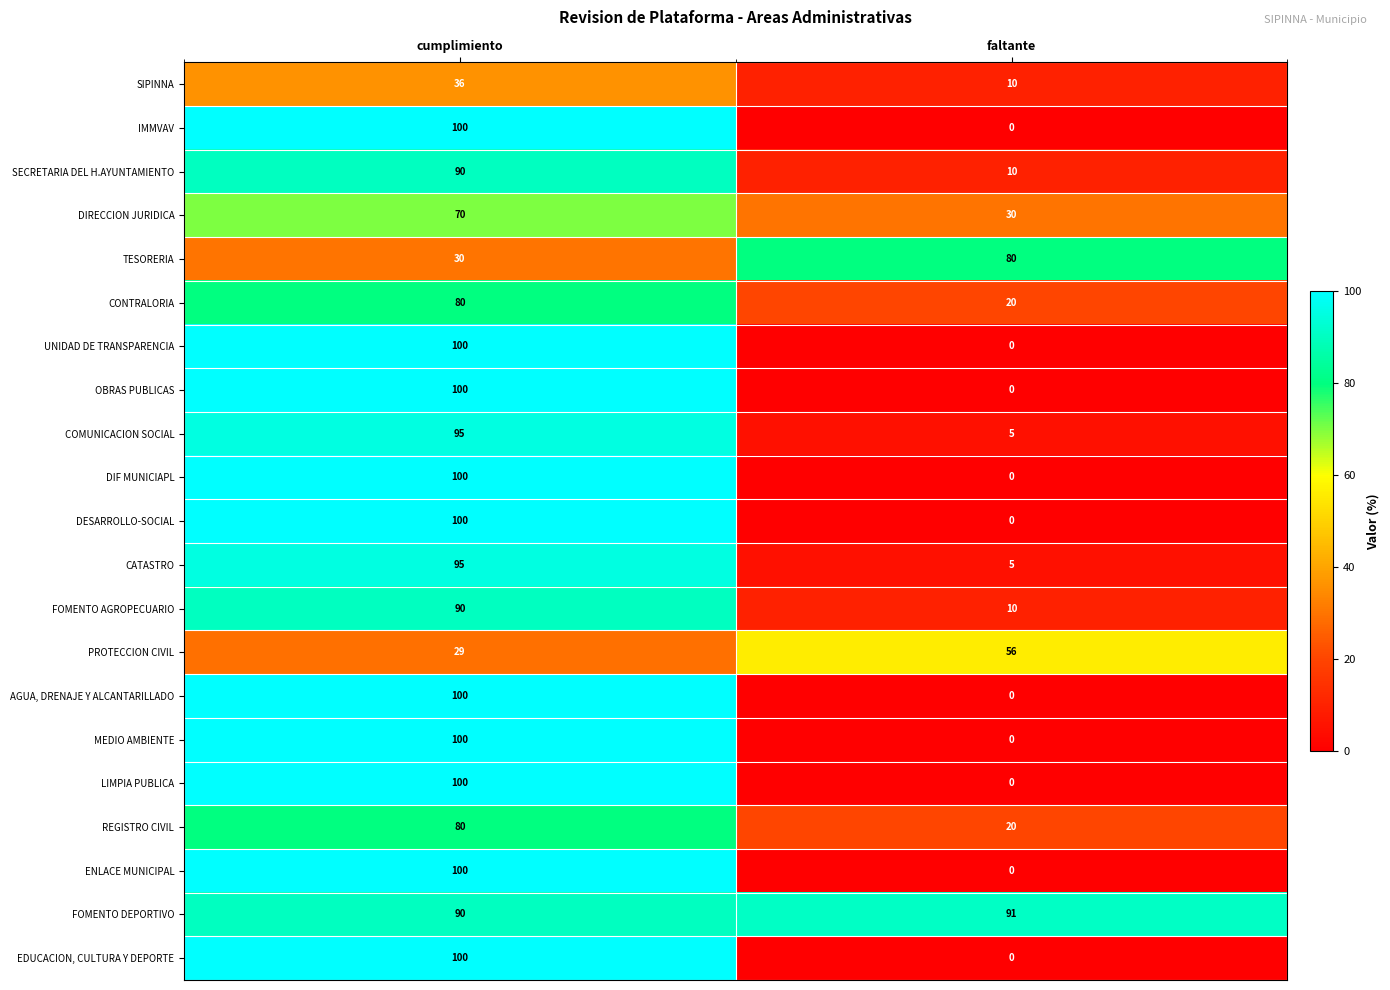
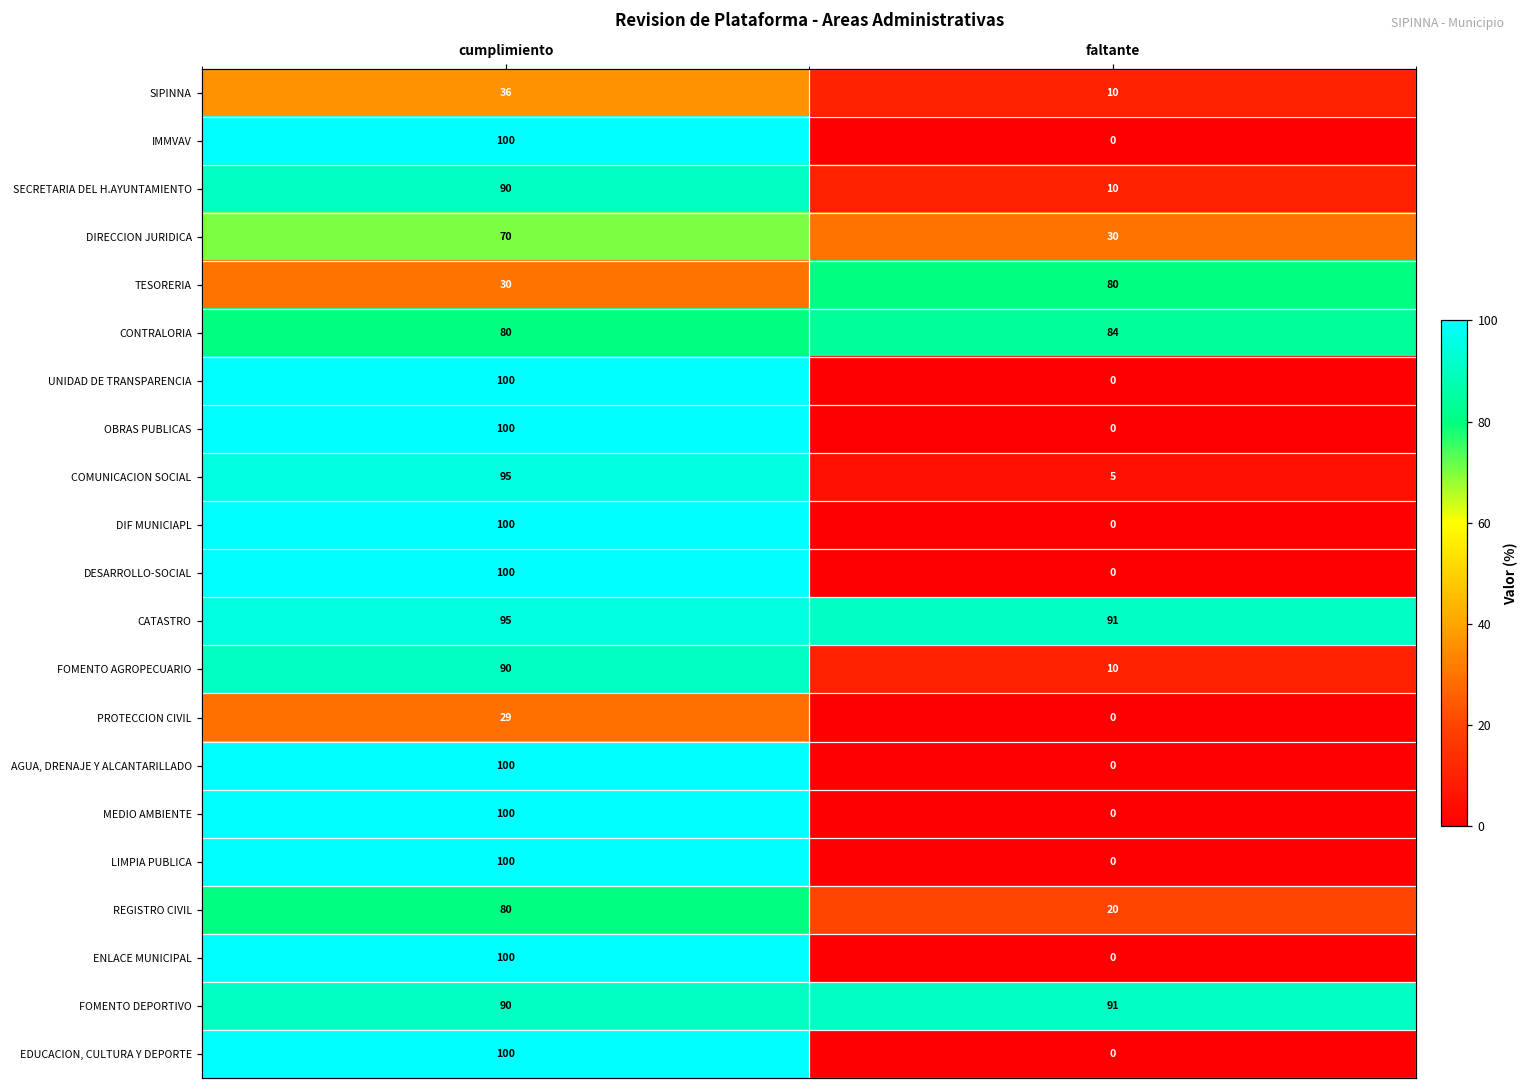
  {
    "SIPINNA": {
      "cumplimiento": 36,
      "faltante": 10
    },
    "IMMVAV": {
      "cumplimiento": 100,
      "faltante": 0
    },
    "SECRETARIA DEL H.AYUNTAMIENTO": {
      "cumplimiento": 90,
      "faltante": 10
    },
    "DIRECCION JURIDICA": {
      "cumplimiento": 70,
      "faltante": 30
    },
    "TESORERIA": {
      "cumplimiento": 30,
      "faltante": 80
    },
    "CONTRALORIA": {
      "cumplimiento": 80,
-     "faltante": 20
+     "faltante": 84
    },
    "UNIDAD DE TRANSPARENCIA": {
      "cumplimiento": 100,
      "faltante": 0
    },
    "OBRAS PUBLICAS": {
      "cumplimiento": 100,
      "faltante": 0
    },
    "COMUNICACION SOCIAL": {
      "cumplimiento": 95,
      "faltante": 5
    },
    "DIF MUNICIAPL": {
      "cumplimiento": 100,
      "faltante": 0
    },
    "DESARROLLO-SOCIAL": {
      "cumplimiento": 100,
      "faltante": 0
    },
    "CATASTRO": {
      "cumplimiento": 95,
-     "faltante": 5
+     "faltante": 91
    },
    "FOMENTO AGROPECUARIO": {
      "cumplimiento": 90,
      "faltante": 10
    },
    "PROTECCION CIVIL": {
      "cumplimiento": 29,
-     "faltante": 56
+     "faltante": 0
    },
    "AGUA, DRENAJE Y ALCANTARILLADO": {
      "cumplimiento": 100,
      "faltante": 0
    },
    "MEDIO AMBIENTE": {
      "cumplimiento": 100,
      "faltante": 0
    },
    "LIMPIA PUBLICA": {
      "cumplimiento": 100,
      "faltante": 0
    },
    "REGISTRO CIVIL": {
      "cumplimiento": 80,
      "faltante": 20
    },
    "ENLACE MUNICIPAL": {
      "cumplimiento": 100,
      "faltante": 0
    },
    "FOMENTO DEPORTIVO": {
      "cumplimiento": 90,
      "faltante": 91
    },
    "EDUCACION, CULTURA Y DEPORTE": {
      "cumplimiento": 100,
      "faltante": 0
    }
  }
